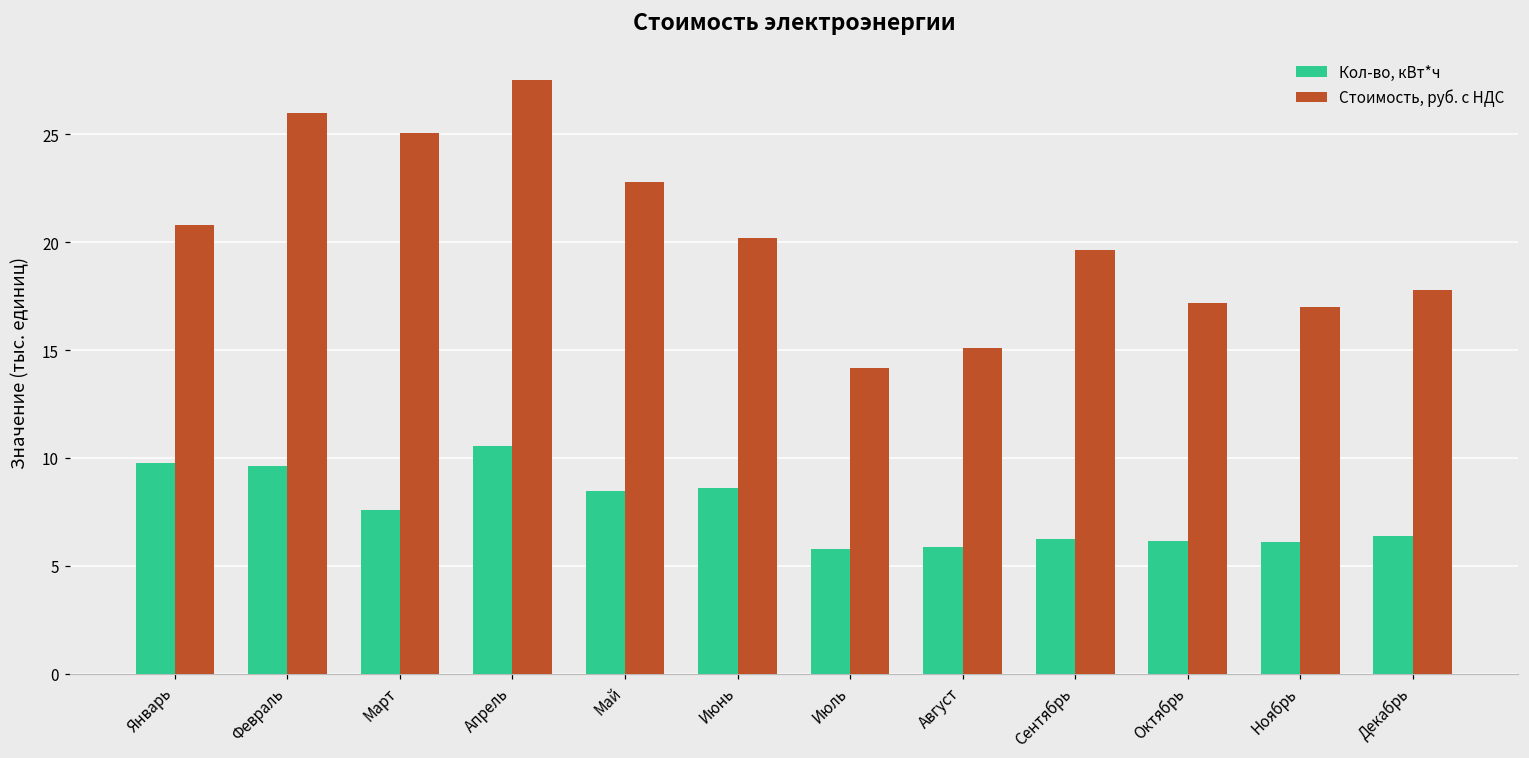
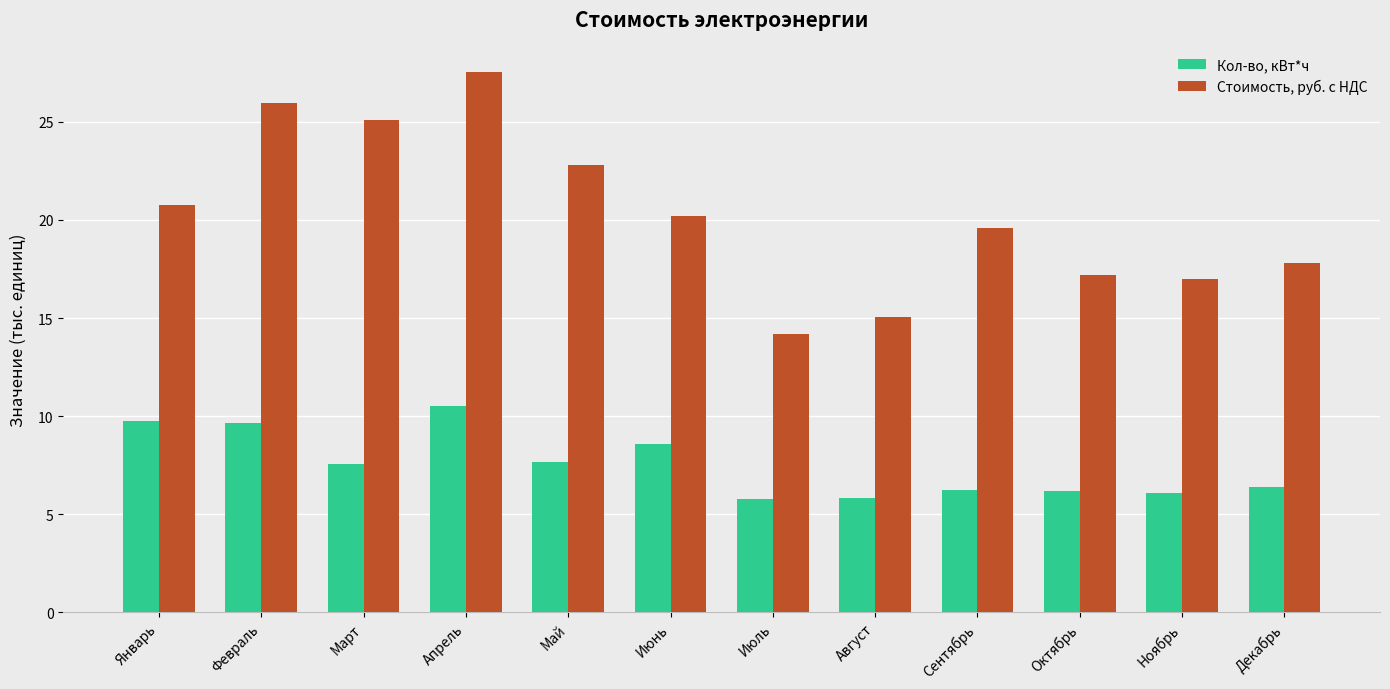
  {
    "Кол-во, кВт*ч": {
      "Январь": 9.8,
      "Февраль": 9.7,
      "Март": 7.6,
      "Апрель": 10.5,
-     "Май": 8.4,
+     "Май": 7.7,
      "Июнь": 8.6,
      "Июль": 5.8,
      "Август": 5.9,
      "Сентябрь": 6.3,
      "Октябрь": 6.2,
      "Ноябрь": 6.1,
      "Декабрь": 6.4
    },
    "Стоимость, руб. с НДС": {
      "Январь": 20.8,
      "Февраль": 26.0,
      "Март": 25.1,
      "Апрель": 27.5,
      "Май": 22.8,
      "Июнь": 20.2,
      "Июль": 14.2,
      "Август": 15.1,
      "Сентябрь": 19.6,
      "Октябрь": 17.2,
      "Ноябрь": 17.0,
      "Декабрь": 17.8
    }
  }
